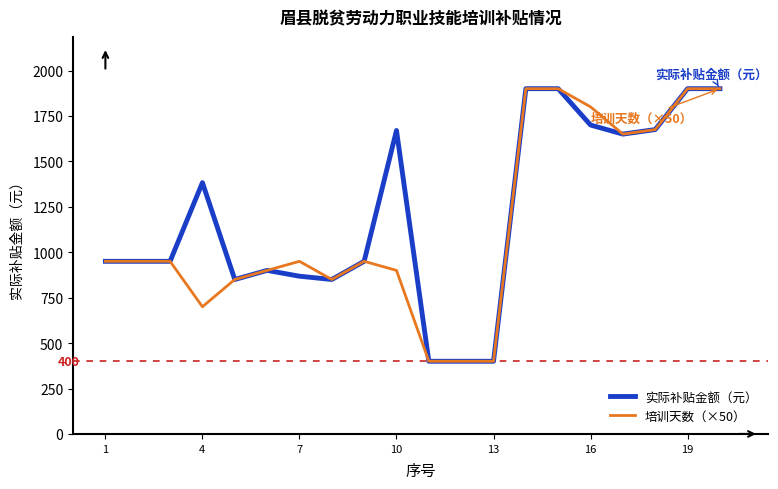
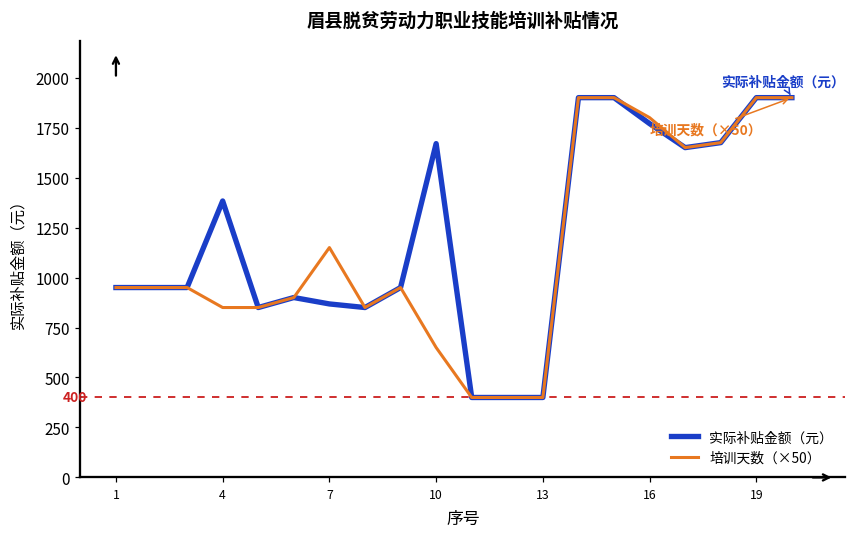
  {
    "实际补贴金额（元）": {
      "4": 1380,
      "7": 870,
      "10": 1670,
-     "16": 1700
+     "16": 1770
    },
    "培训天数（×50）": {
-     "4": 700,
-     "7": 950,
-     "10": 900
+     "4": 850,
+     "7": 1150,
+     "10": 650
    }
  }
